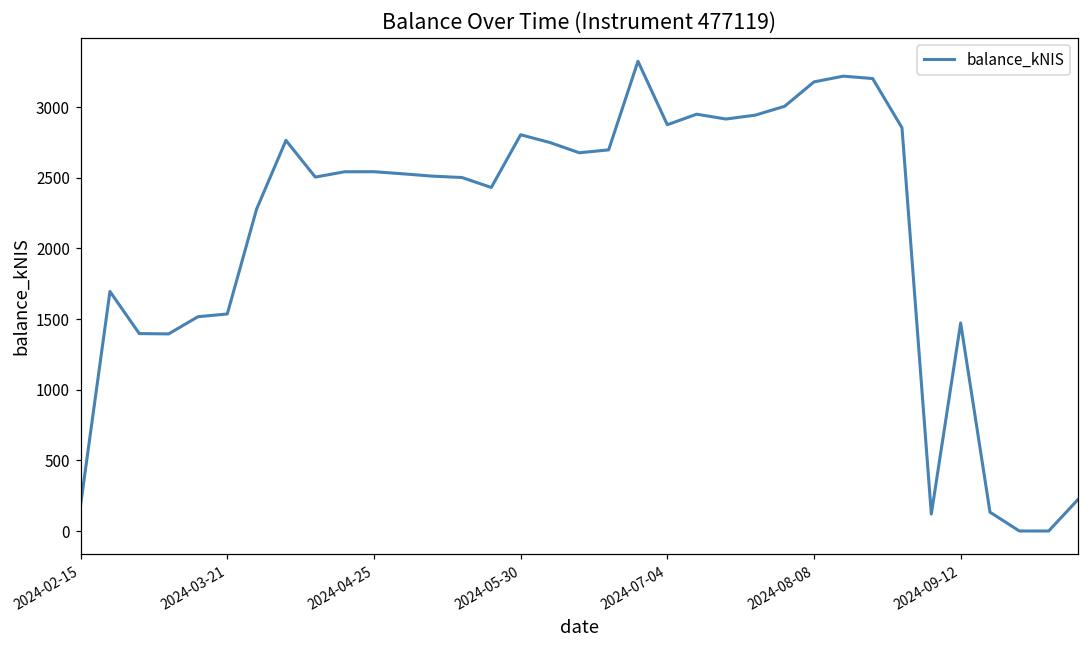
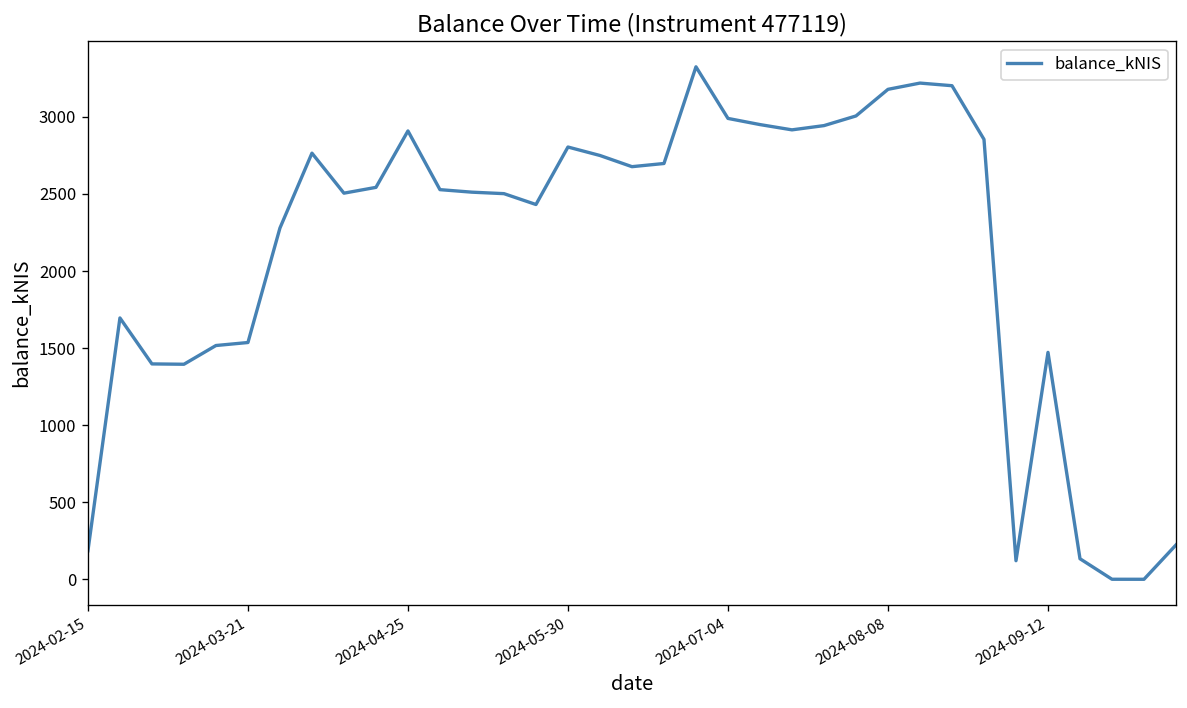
  {
    "2024-02-15": 190,
    "2024-03-21": 1540,
-   "2024-04-25": 2540,
+   "2024-04-25": 2910,
    "2024-05-30": 2800,
-   "2024-07-04": 2880,
+   "2024-07-04": 2990,
    "2024-08-08": 3180,
    "2024-09-12": 1470
  }
